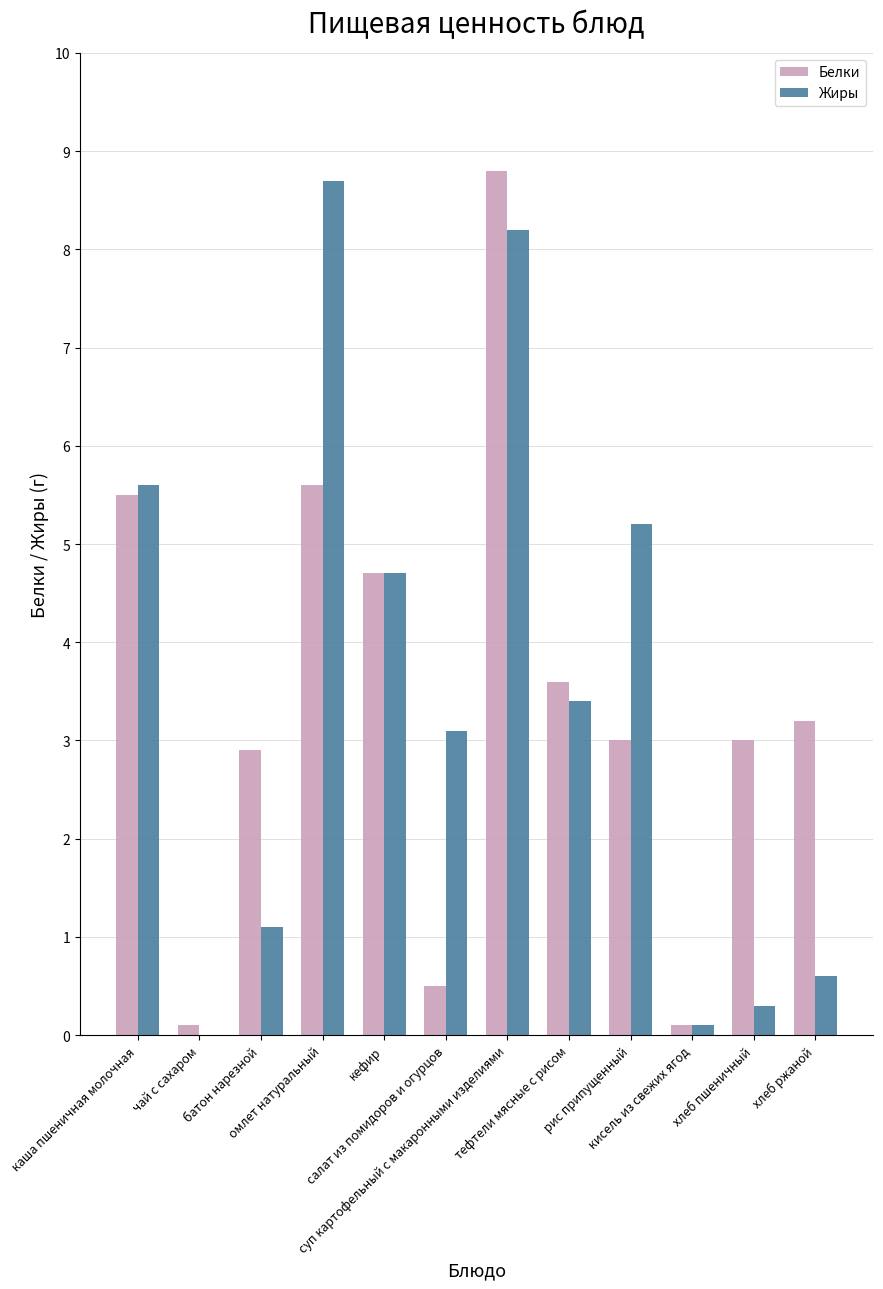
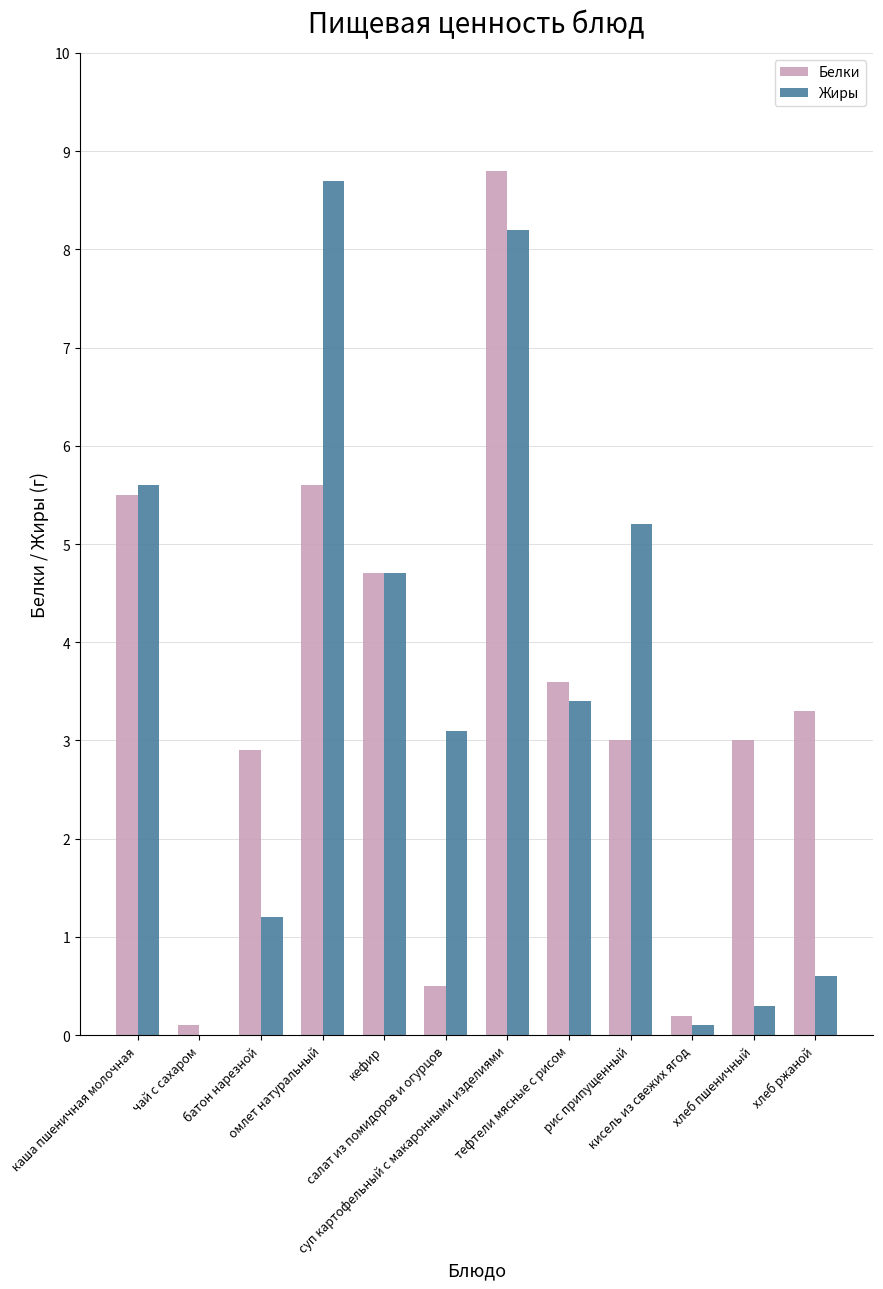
  {
    "Белки": {
      "каша пшеничная молочная": 5.5,
      "чай с сахаром": 0.1,
      "батон нарезной": 2.9,
      "омлет натуральный": 5.6,
      "кефир": 4.7,
      "салат из помидоров и огурцов": 0.5,
      "суп картофельный с макаронными изделиями": 8.8,
      "тефтели мясные с рисом": 3.6,
      "рис припущенный": 3.0,
-     "кисель из свежих ягод": 0.1,
+     "кисель из свежих ягод": 0.2,
      "хлеб пшеничный": 3.0,
-     "хлеб ржаной": 3.2
+     "хлеб ржаной": 3.3
    },
    "Жиры": {
      "каша пшеничная молочная": 5.6,
      "чай с сахаром": 0.0,
-     "батон нарезной": 1.1,
+     "батон нарезной": 1.2,
      "омлет натуральный": 8.7,
      "кефир": 4.7,
      "салат из помидоров и огурцов": 3.1,
      "суп картофельный с макаронными изделиями": 8.2,
      "тефтели мясные с рисом": 3.4,
      "рис припущенный": 5.2,
      "кисель из свежих ягод": 0.1,
      "хлеб пшеничный": 0.3,
      "хлеб ржаной": 0.6
    }
  }
